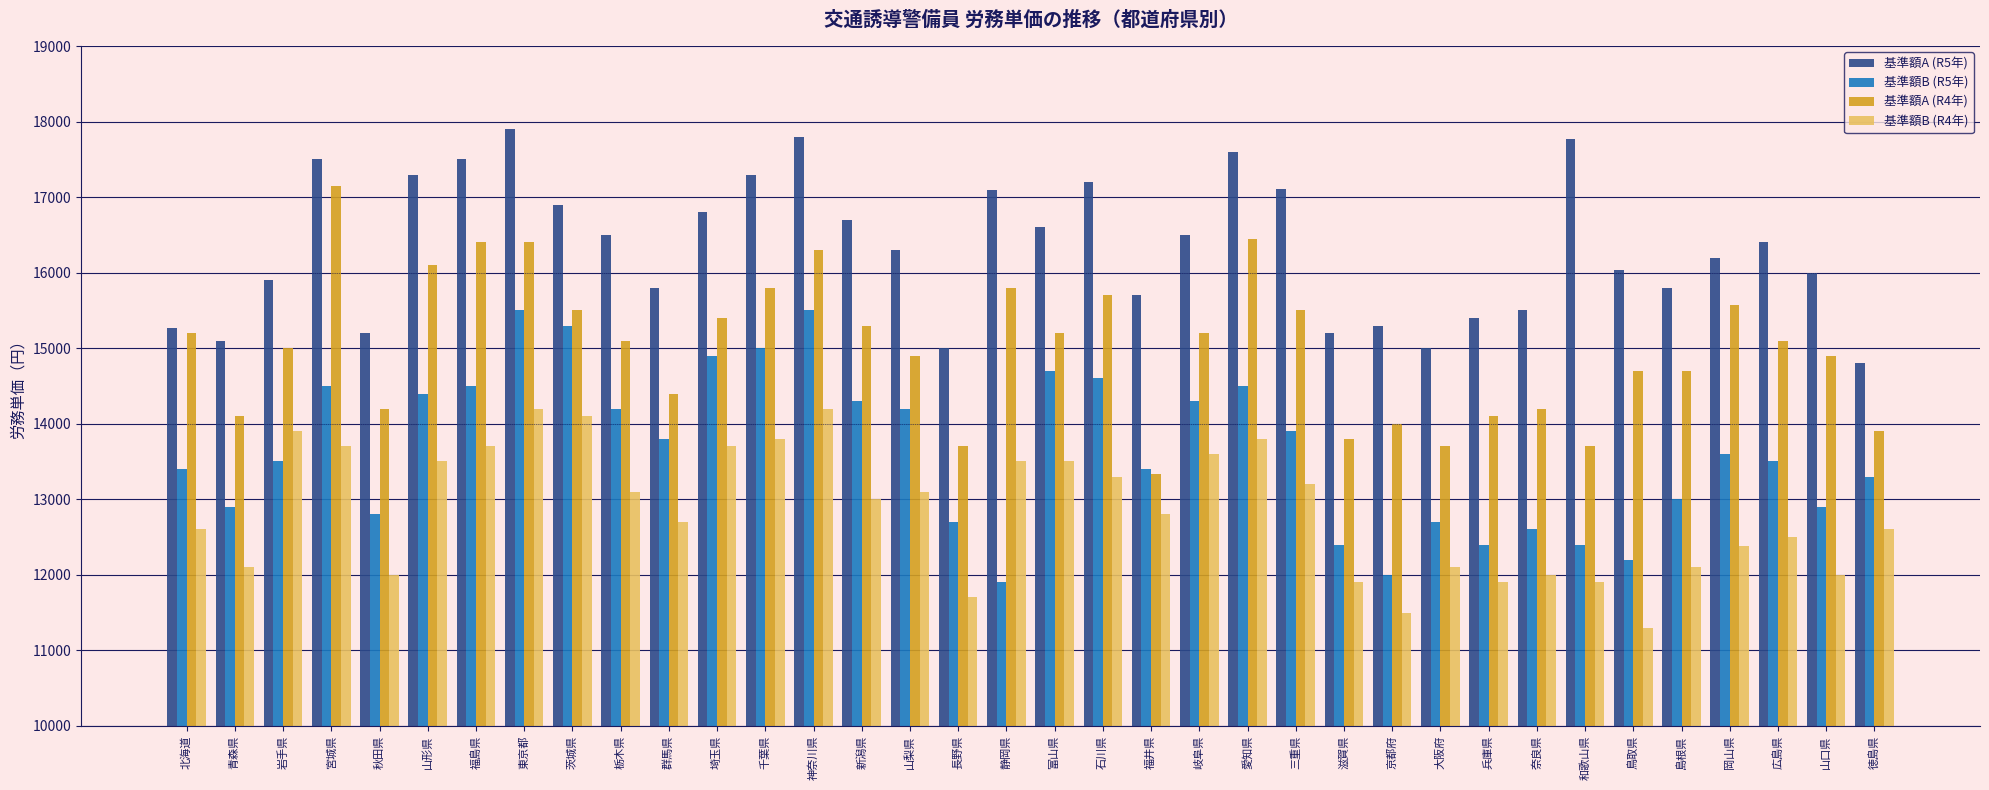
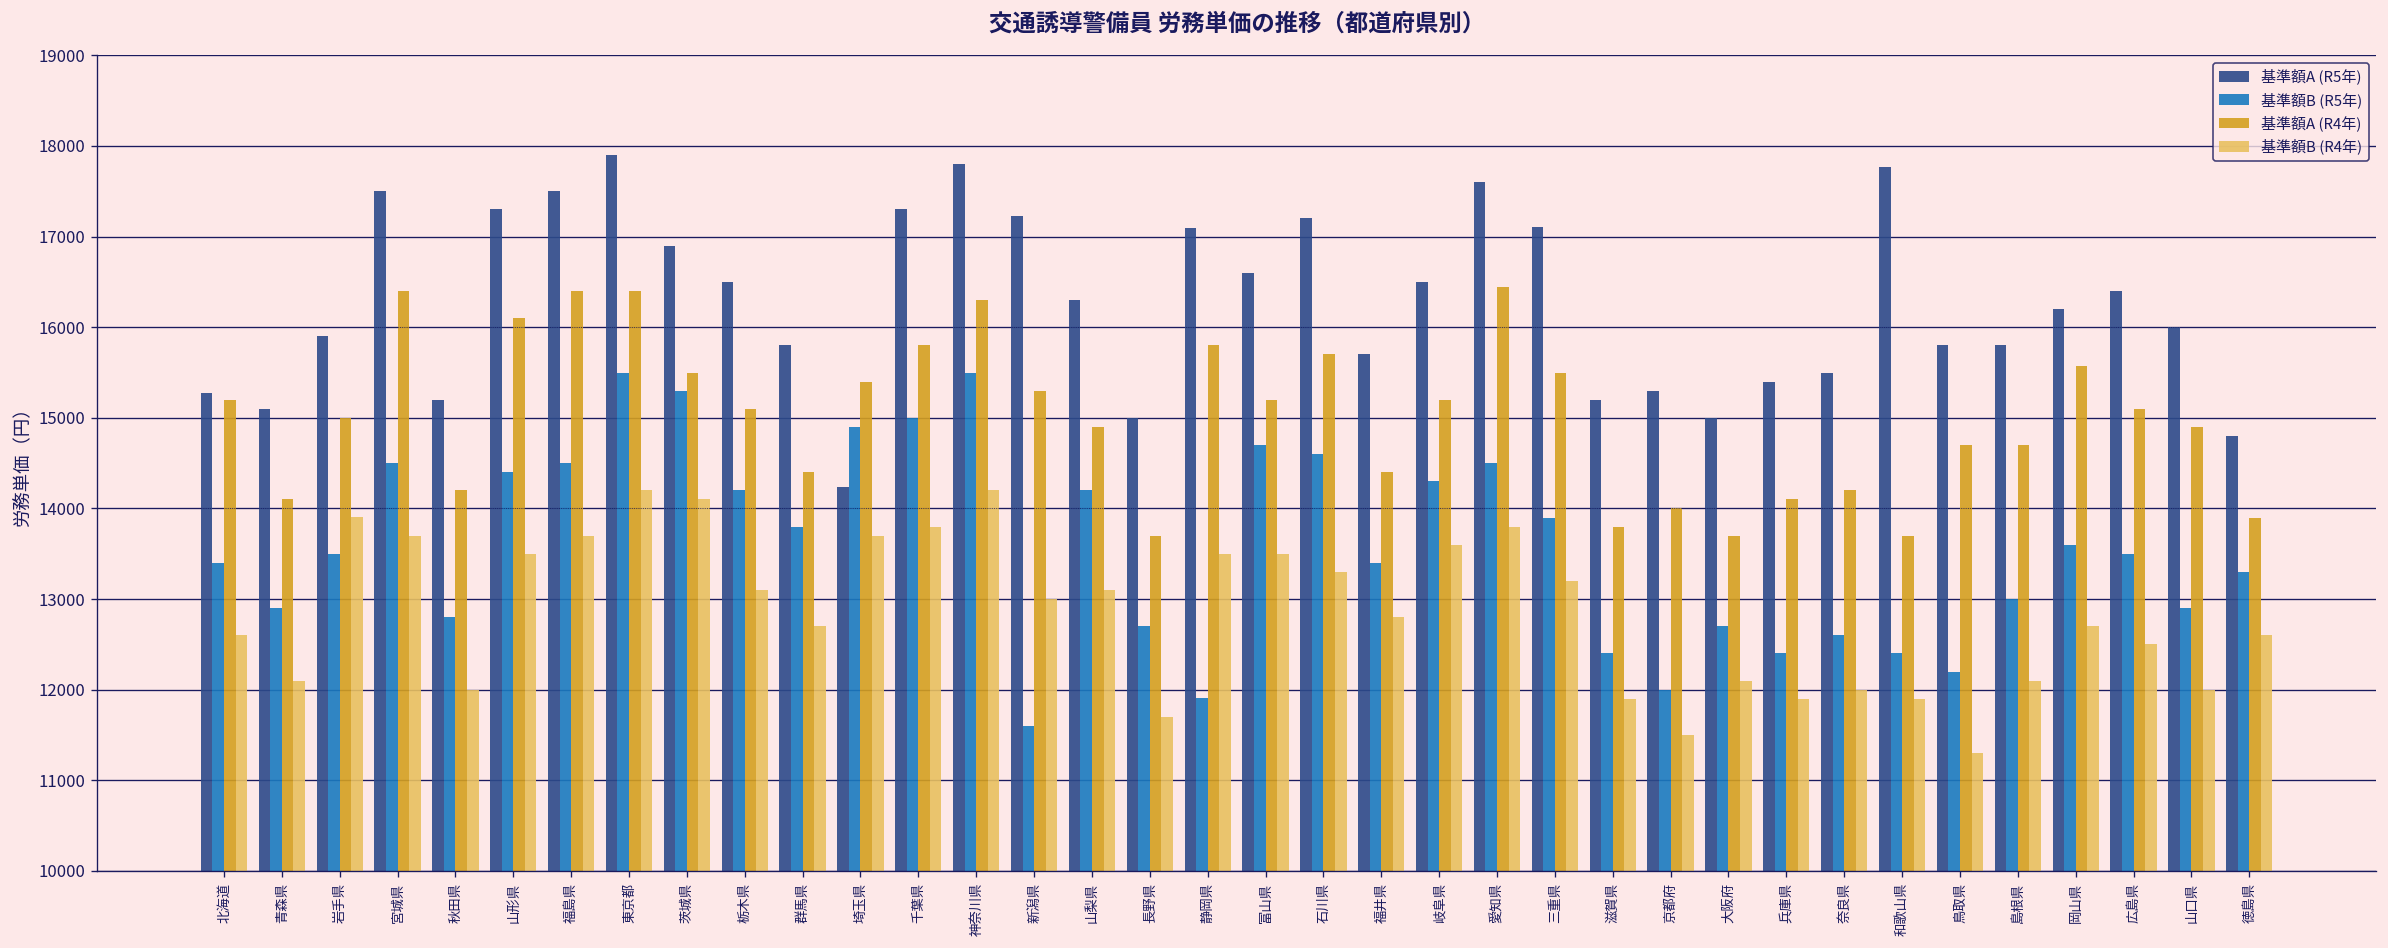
  {
    "基準額A (R5年)": {
      "北海道": 15300,
      "青森県": 15100,
      "岩手県": 15900,
      "宮城県": 17500,
      "秋田県": 15200,
      "山形県": 17300,
      "福島県": 17500,
      "東京都": 17900,
      "茨城県": 16900,
      "栃木県": 16500,
      "群馬県": 15800,
-     "埼玉県": 16800,
+     "埼玉県": 14200,
      "千葉県": 17300,
      "神奈川県": 17800,
-     "新潟県": 16700,
+     "新潟県": 17200,
      "山梨県": 16300,
      "長野県": 15000,
      "静岡県": 17100,
      "富山県": 16600,
      "石川県": 17200,
      "福井県": 15700,
      "岐阜県": 16500,
      "愛知県": 17600,
      "三重県": 17100,
      "滋賀県": 15200,
      "京都府": 15300,
      "大阪府": 15000,
      "兵庫県": 15400,
      "奈良県": 15500,
      "和歌山県": 17800,
-     "鳥取県": 16000,
+     "鳥取県": 15800,
      "島根県": 15800,
      "岡山県": 16200,
      "広島県": 16400,
      "山口県": 16000,
      "徳島県": 14800
    },
    "基準額B (R5年)": {
      "北海道": 13400,
      "青森県": 12900,
      "岩手県": 13500,
      "宮城県": 14500,
      "秋田県": 12800,
      "山形県": 14400,
      "福島県": 14500,
      "東京都": 15500,
      "茨城県": 15300,
      "栃木県": 14200,
      "群馬県": 13800,
      "埼玉県": 14900,
      "千葉県": 15000,
      "神奈川県": 15500,
-     "新潟県": 14300,
+     "新潟県": 11600,
      "山梨県": 14200,
      "長野県": 12700,
      "静岡県": 11900,
      "富山県": 14700,
      "石川県": 14600,
      "福井県": 13400,
      "岐阜県": 14300,
      "愛知県": 14500,
      "三重県": 13900,
      "滋賀県": 12400,
      "京都府": 12000,
      "大阪府": 12700,
      "兵庫県": 12400,
      "奈良県": 12600,
      "和歌山県": 12400,
      "鳥取県": 12200,
      "島根県": 13000,
      "岡山県": 13600,
      "広島県": 13500,
      "山口県": 12900,
      "徳島県": 13300
    },
    "基準額A (R4年)": {
      "北海道": 15200,
      "青森県": 14100,
      "岩手県": 15000,
-     "宮城県": 17200,
+     "宮城県": 16400,
      "秋田県": 14200,
      "山形県": 16100,
      "福島県": 16400,
      "東京都": 16400,
      "茨城県": 15500,
      "栃木県": 15100,
      "群馬県": 14400,
      "埼玉県": 15400,
      "千葉県": 15800,
      "神奈川県": 16300,
      "新潟県": 15300,
      "山梨県": 14900,
      "長野県": 13700,
      "静岡県": 15800,
      "富山県": 15200,
      "石川県": 15700,
-     "福井県": 13300,
+     "福井県": 14400,
      "岐阜県": 15200,
      "愛知県": 16400,
      "三重県": 15500,
      "滋賀県": 13800,
      "京都府": 14000,
      "大阪府": 13700,
      "兵庫県": 14100,
      "奈良県": 14200,
      "和歌山県": 13700,
      "鳥取県": 14700,
      "島根県": 14700,
      "岡山県": 15600,
      "広島県": 15100,
      "山口県": 14900,
      "徳島県": 13900
    },
    "基準額B (R4年)": {
      "北海道": 12600,
      "青森県": 12100,
      "岩手県": 13900,
      "宮城県": 13700,
      "秋田県": 12000,
      "山形県": 13500,
      "福島県": 13700,
      "東京都": 14200,
      "茨城県": 14100,
      "栃木県": 13100,
      "群馬県": 12700,
      "埼玉県": 13700,
      "千葉県": 13800,
      "神奈川県": 14200,
      "新潟県": 13000,
      "山梨県": 13100,
      "長野県": 11700,
      "静岡県": 13500,
      "富山県": 13500,
      "石川県": 13300,
      "福井県": 12800,
      "岐阜県": 13600,
      "愛知県": 13800,
      "三重県": 13200,
      "滋賀県": 11900,
      "京都府": 11500,
      "大阪府": 12100,
      "兵庫県": 11900,
      "奈良県": 12000,
      "和歌山県": 11900,
      "鳥取県": 11300,
      "島根県": 12100,
-     "岡山県": 12400,
+     "岡山県": 12700,
      "広島県": 12500,
      "山口県": 12000,
      "徳島県": 12600
    }
  }
